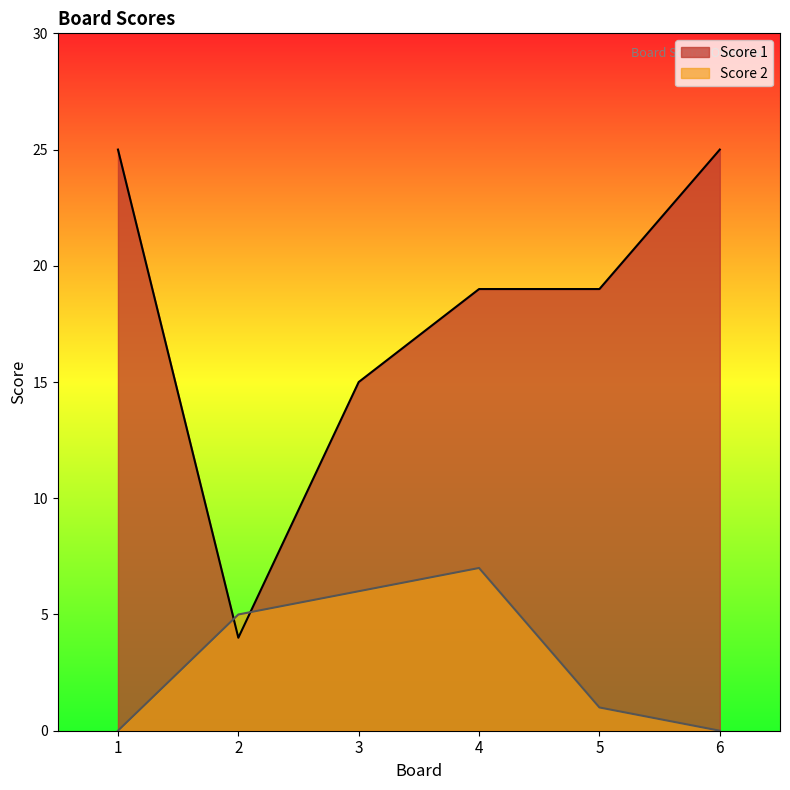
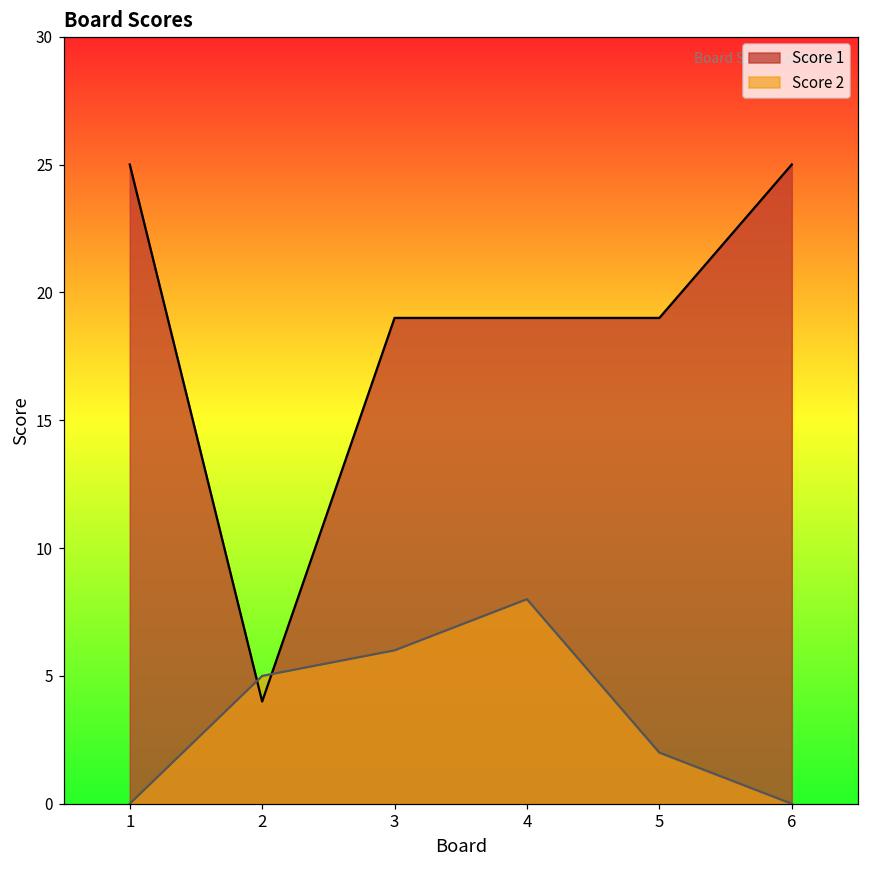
  {
    "Score 1": {
      "1": 25,
      "2": 4,
-     "3": 15,
+     "3": 19,
      "4": 19,
      "5": 19,
      "6": 25
    },
    "Score 2": {
      "1": 0,
      "2": 5,
      "3": 6,
-     "4": 7,
-     "5": 1,
+     "4": 8,
+     "5": 2,
      "6": 0
    }
  }
